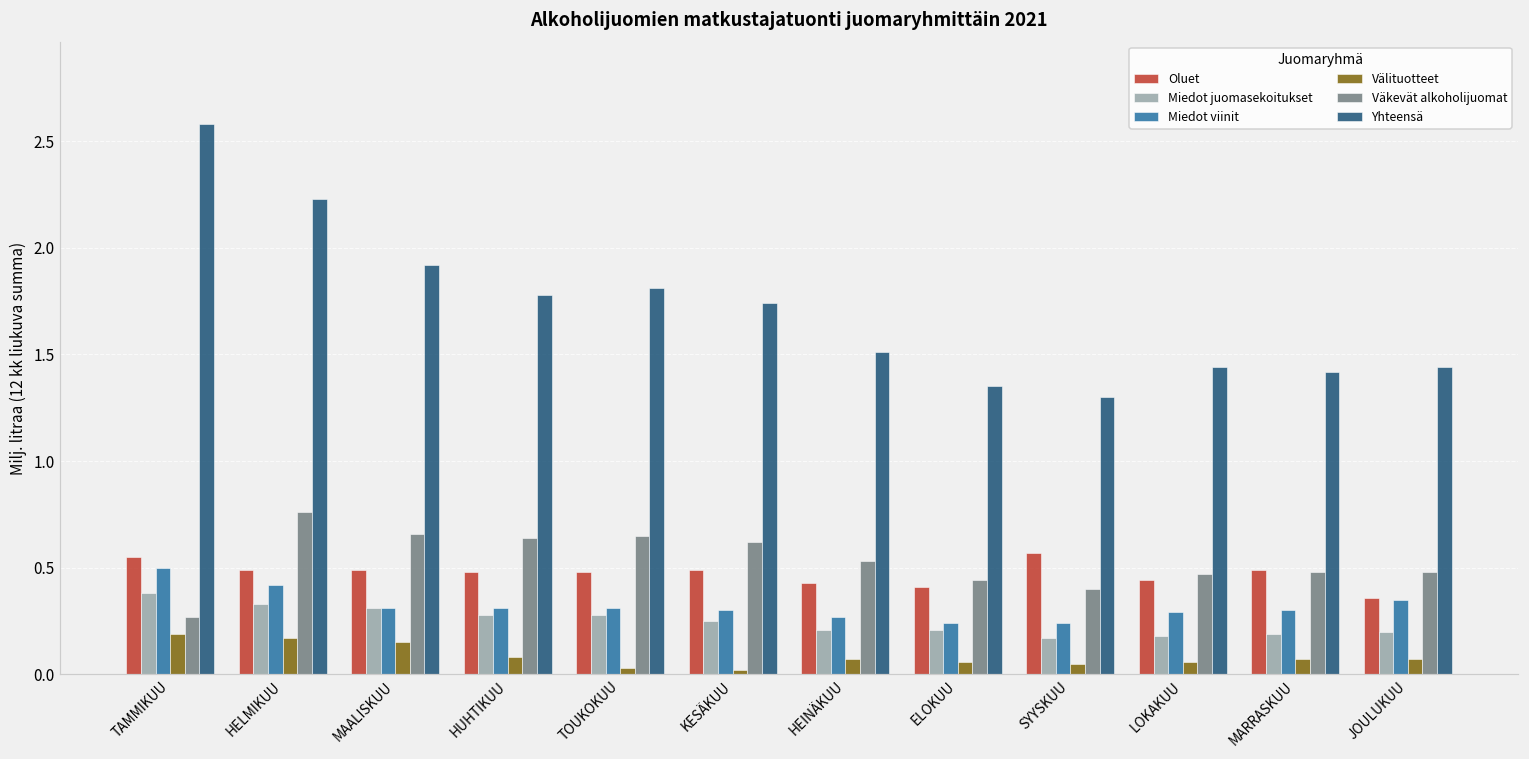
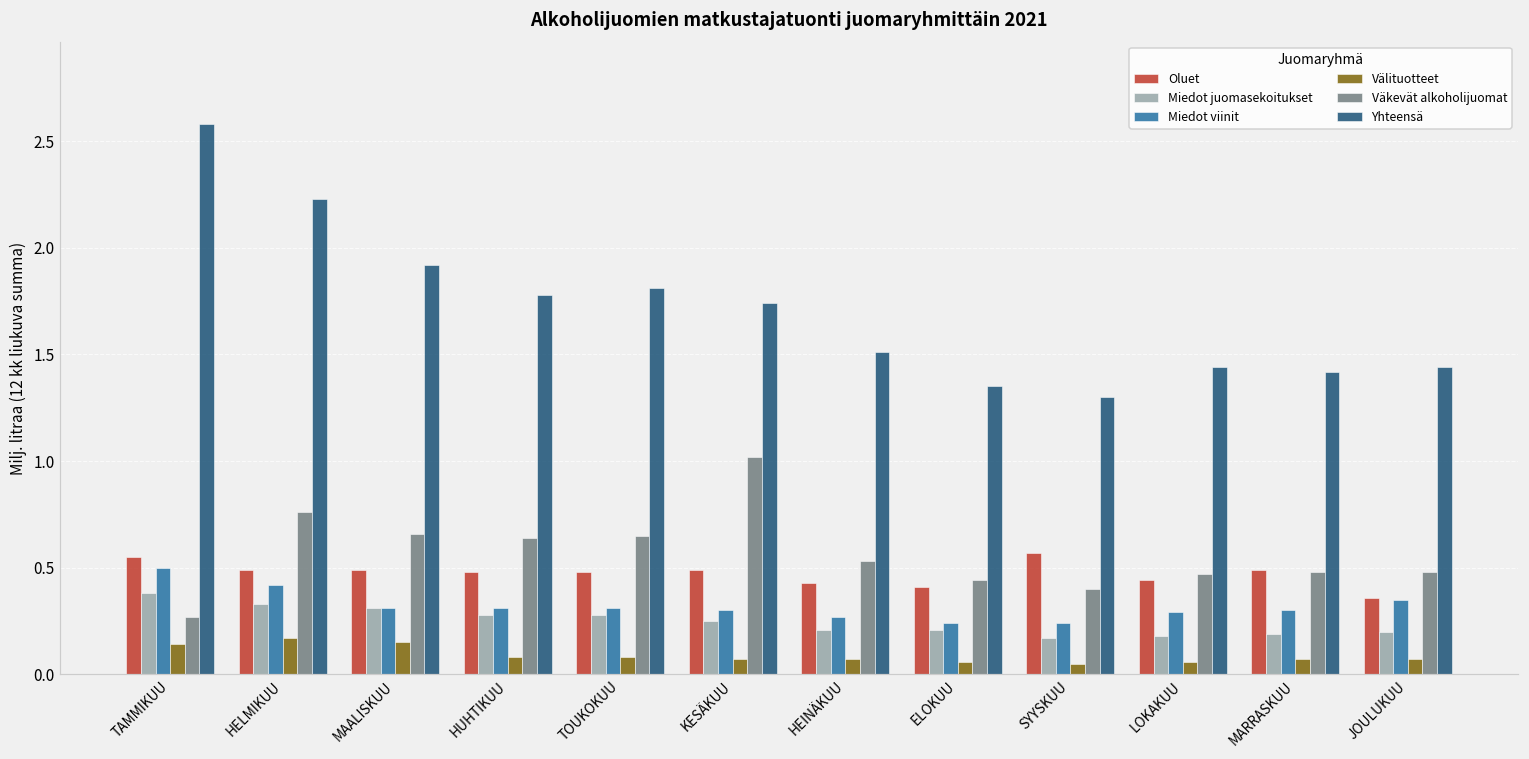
  {
    "Oluet": {
      "TAMMIKUU": 0.55,
      "HELMIKUU": 0.49,
      "MAALISKUU": 0.49,
      "HUHTIKUU": 0.48,
      "TOUKOKUU": 0.48,
      "KESÄKUU": 0.49,
      "HEINÄKUU": 0.43,
      "ELOKUU": 0.41,
      "SYYSKUU": 0.57,
      "LOKAKUU": 0.44,
      "MARRASKUU": 0.49,
      "JOULUKUU": 0.36
    },
    "Miedot juomasekoitukset": {
      "TAMMIKUU": 0.38,
      "HELMIKUU": 0.33,
      "MAALISKUU": 0.31,
      "HUHTIKUU": 0.28,
      "TOUKOKUU": 0.28,
      "KESÄKUU": 0.25,
      "HEINÄKUU": 0.21,
      "ELOKUU": 0.21,
      "SYYSKUU": 0.17,
      "LOKAKUU": 0.18,
      "MARRASKUU": 0.19,
      "JOULUKUU": 0.20
    },
    "Välituotteet": {
-     "TAMMIKUU": 0.19,
+     "TAMMIKUU": 0.14,
      "HELMIKUU": 0.17,
      "MAALISKUU": 0.15,
      "HUHTIKUU": 0.08,
-     "TOUKOKUU": 0.03,
-     "KESÄKUU": 0.02,
+     "TOUKOKUU": 0.08,
+     "KESÄKUU": 0.07,
      "HEINÄKUU": 0.07,
      "ELOKUU": 0.06,
      "SYYSKUU": 0.05,
      "LOKAKUU": 0.06,
      "MARRASKUU": 0.07,
      "JOULUKUU": 0.07
    },
    "Väkevät alkoholijuomat": {
      "TAMMIKUU": 0.27,
      "HELMIKUU": 0.76,
      "MAALISKUU": 0.66,
      "HUHTIKUU": 0.64,
      "TOUKOKUU": 0.65,
-     "KESÄKUU": 0.62,
+     "KESÄKUU": 1.02,
      "HEINÄKUU": 0.53,
      "ELOKUU": 0.44,
      "SYYSKUU": 0.40,
      "LOKAKUU": 0.47,
      "MARRASKUU": 0.48,
      "JOULUKUU": 0.48
    }
  }
